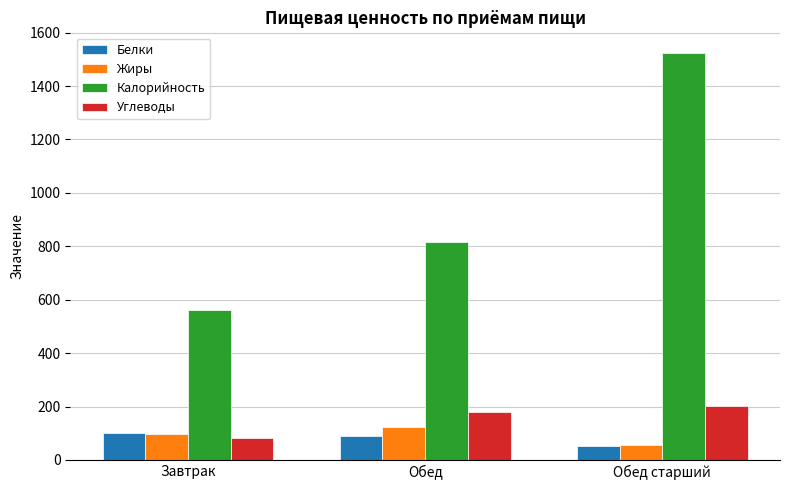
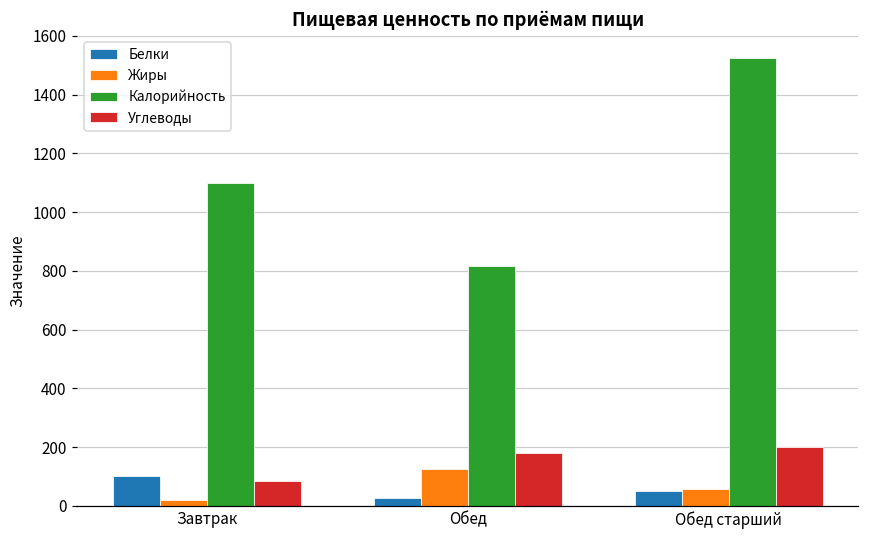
  {
    "Белки": {
      "Завтрак": 100,
-     "Обед": 90,
+     "Обед": 30,
      "Обед старший": 50
    },
    "Жиры": {
-     "Завтрак": 100,
+     "Завтрак": 20,
      "Обед": 130,
      "Обед старший": 60
    },
    "Калорийность": {
-     "Завтрак": 560,
+     "Завтрак": 1100,
      "Обед": 820,
      "Обед старший": 1530
    },
    "Углеводы": {
      "Завтрак": 80,
      "Обед": 180,
      "Обед старший": 200
    }
  }
